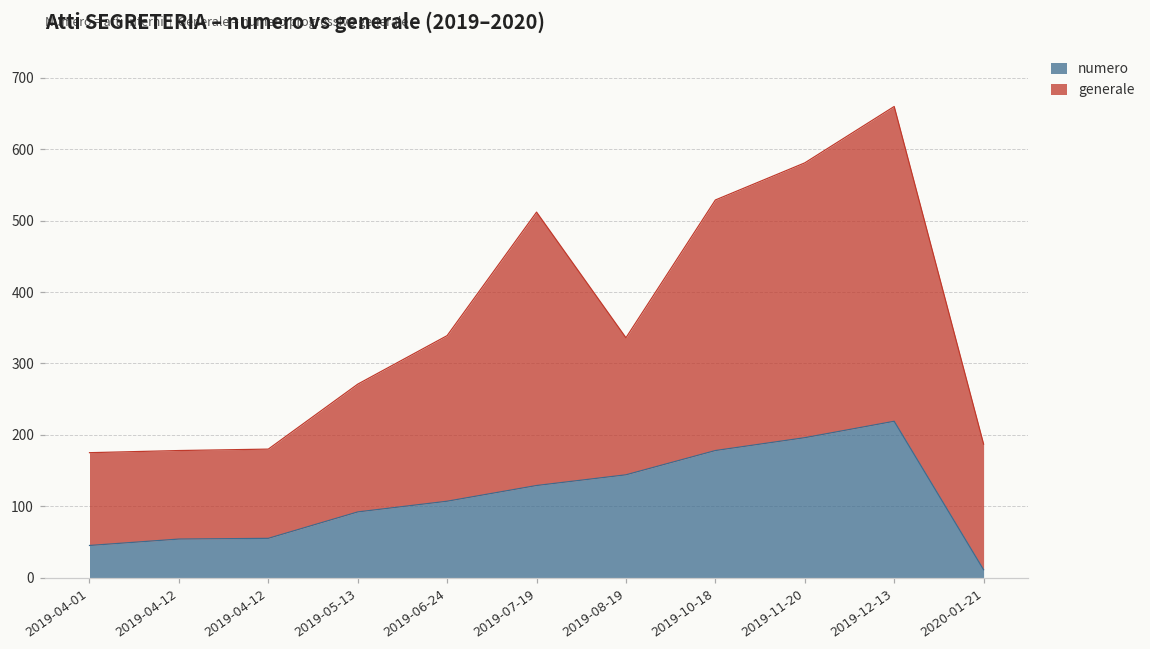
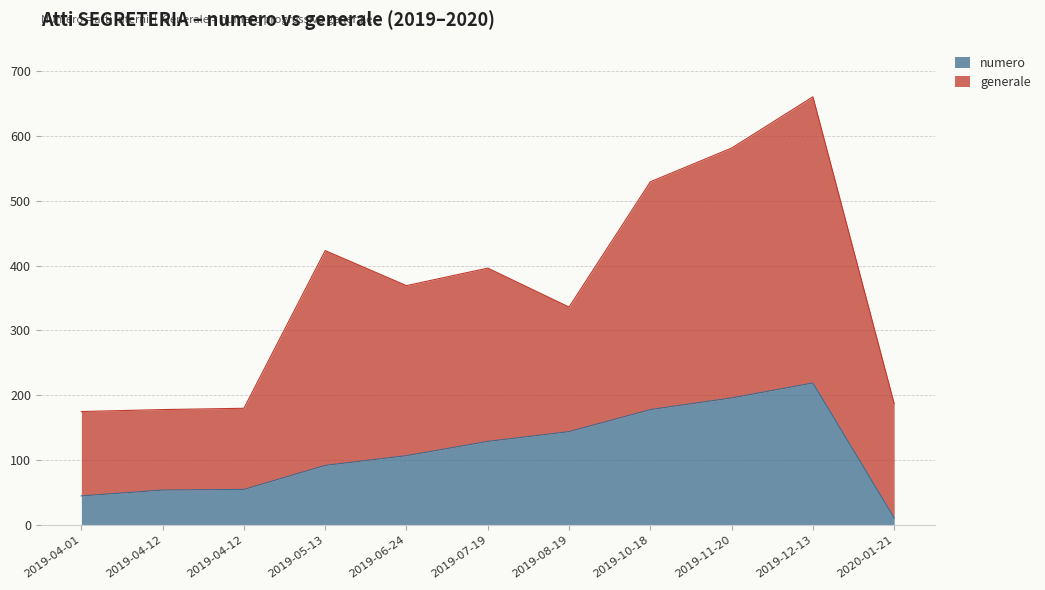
  {
    "numero": {
      "2019-04-01": 50,
      "2019-05-13": 90,
      "2019-06-24": 110,
      "2019-07-19": 130,
      "2019-08-19": 140,
      "2019-10-18": 180,
      "2019-11-20": 200,
      "2019-12-13": 220,
      "2020-01-21": 10
    },
    "generale": {
      "2019-04-01": 130,
-     "2019-05-13": 180,
-     "2019-06-24": 230,
-     "2019-07-19": 380,
+     "2019-05-13": 330,
+     "2019-06-24": 260,
+     "2019-07-19": 270,
      "2019-08-19": 190,
      "2019-10-18": 350,
      "2019-11-20": 390,
      "2019-12-13": 440,
      "2020-01-21": 180
    }
  }
